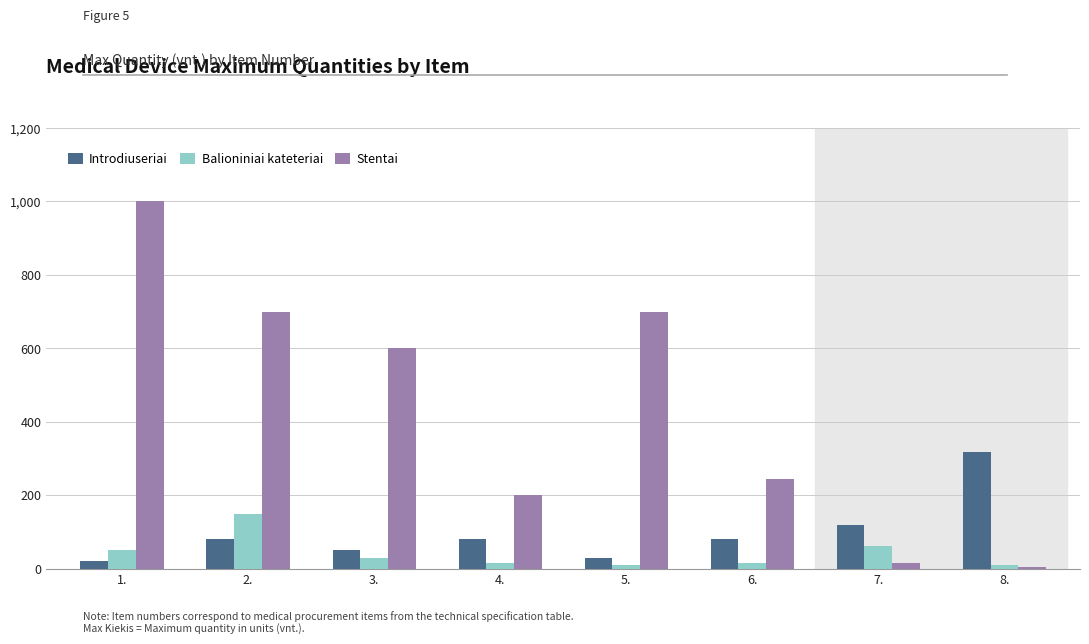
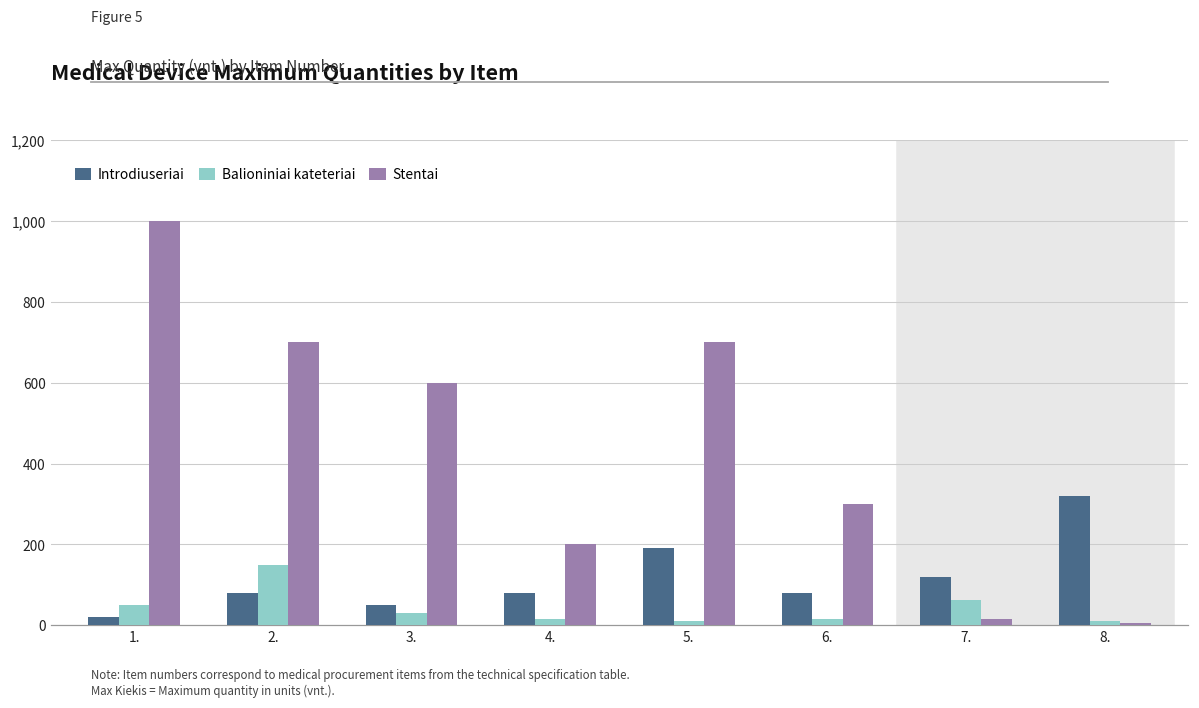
  {
    "Introdiuseriai": {
      "1.": "20",
      "2.": "80",
      "3.": "50",
      "4.": "80",
-     "5.": "30",
+     "5.": "190",
      "6.": "80",
      "7.": "120",
      "8.": "320"
    },
    "Balioniniai kateteriai": {
      "1.": "50",
      "2.": "150",
      "3.": "30",
      "4.": "20",
      "5.": "10",
      "6.": "20",
      "7.": "60",
      "8.": "10"
    },
    "Stentai": {
      "1.": "1,000",
      "2.": "700",
      "3.": "600",
      "4.": "200",
      "5.": "700",
-     "6.": "240",
+     "6.": "300",
      "7.": "20"
    }
  }
